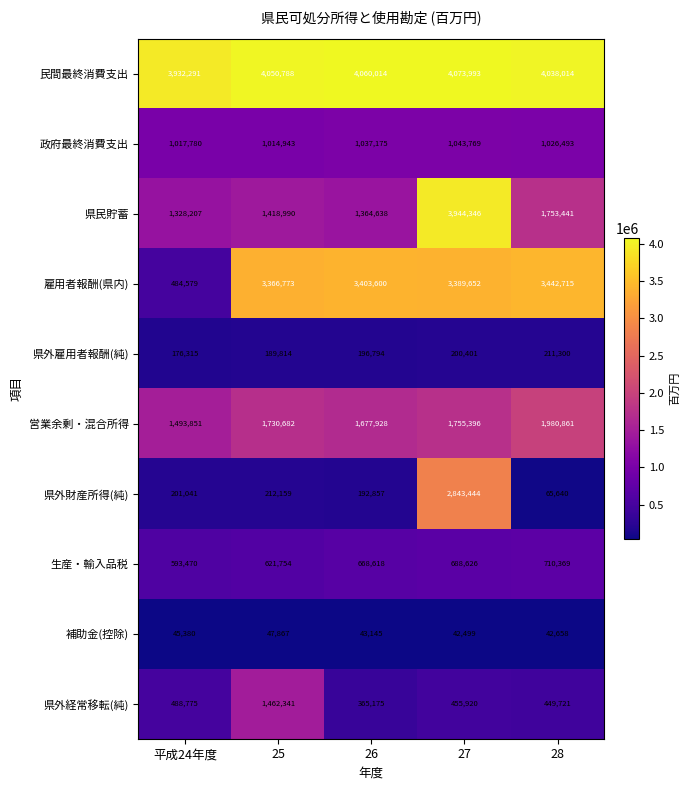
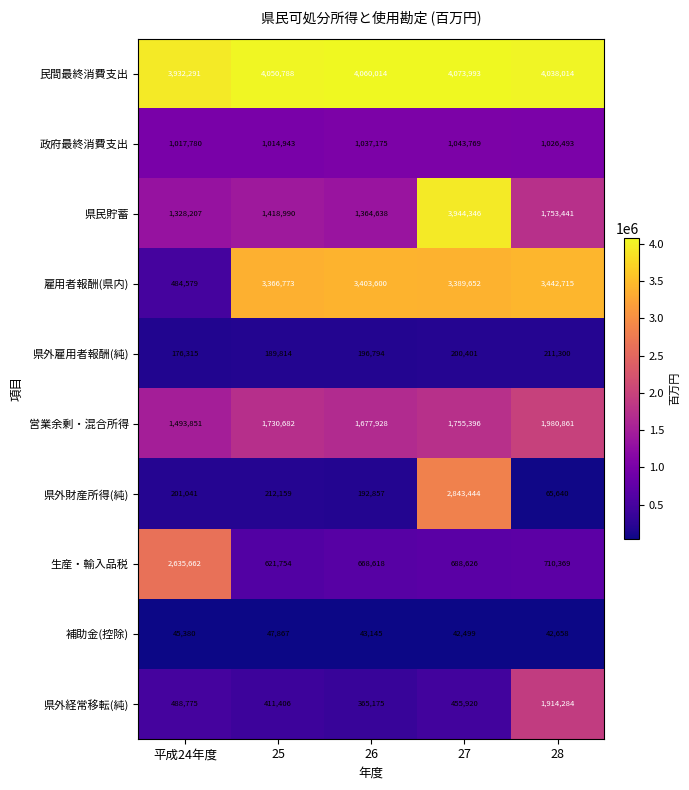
  {
    "民間最終消費支出": {
      "平成24年度": "3,932,291",
      "25": "4,050,788",
      "26": "4,060,014",
      "27": "4,073,993",
      "28": "4,038,014"
    },
    "政府最終消費支出": {
      "平成24年度": "1,017,780",
      "25": "1,014,943",
      "26": "1,037,175",
      "27": "1,043,769",
      "28": "1,026,493"
    },
    "県民貯蓄": {
      "平成24年度": "1,328,207",
      "25": "1,418,990",
      "26": "1,364,638",
      "27": "3,944,346",
      "28": "1,753,441"
    },
    "雇用者報酬(県内)": {
      "平成24年度": "484,579",
      "25": "3,366,773",
      "26": "3,403,600",
      "27": "3,389,652",
      "28": "3,442,715"
    },
    "県外雇用者報酬(純)": {
      "平成24年度": "176,315",
      "25": "189,814",
      "26": "196,794",
      "27": "200,401",
      "28": "211,300"
    },
    "営業余剰・混合所得": {
      "平成24年度": "1,493,851",
      "25": "1,730,682",
      "26": "1,677,928",
      "27": "1,755,396",
      "28": "1,980,861"
    },
    "県外財産所得(純)": {
      "平成24年度": "201,041",
      "25": "212,159",
      "26": "192,857",
      "27": "2,843,444",
      "28": "65,640"
    },
    "生産・輸入品税": {
-     "平成24年度": "593,470",
+     "平成24年度": "2,635,662",
      "25": "621,754",
      "26": "668,618",
      "27": "688,626",
      "28": "710,369"
    },
    "補助金(控除)": {
      "平成24年度": "45,380",
      "25": "47,867",
      "26": "43,145",
      "27": "42,499",
      "28": "42,658"
    },
    "県外経常移転(純)": {
      "平成24年度": "488,775",
-     "25": "1,462,341",
+     "25": "411,406",
      "26": "365,175",
      "27": "455,920",
-     "28": "449,721"
+     "28": "1,914,284"
    }
  }
